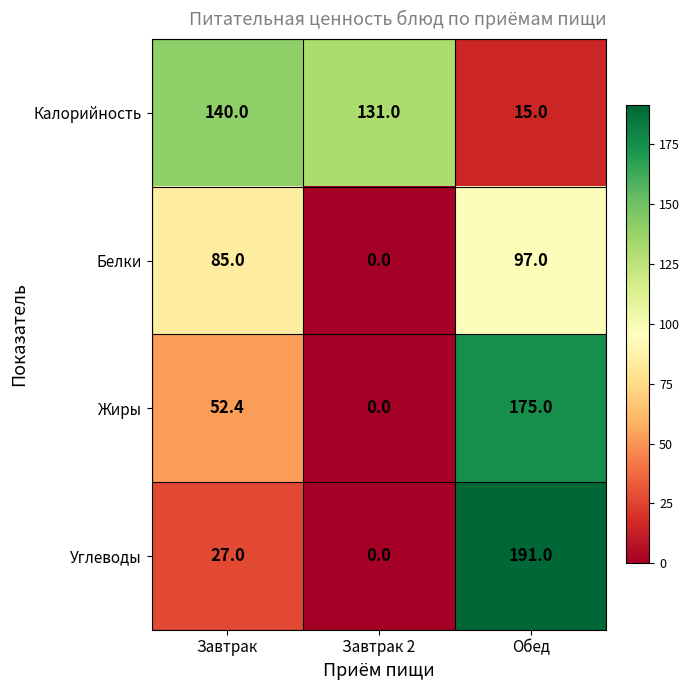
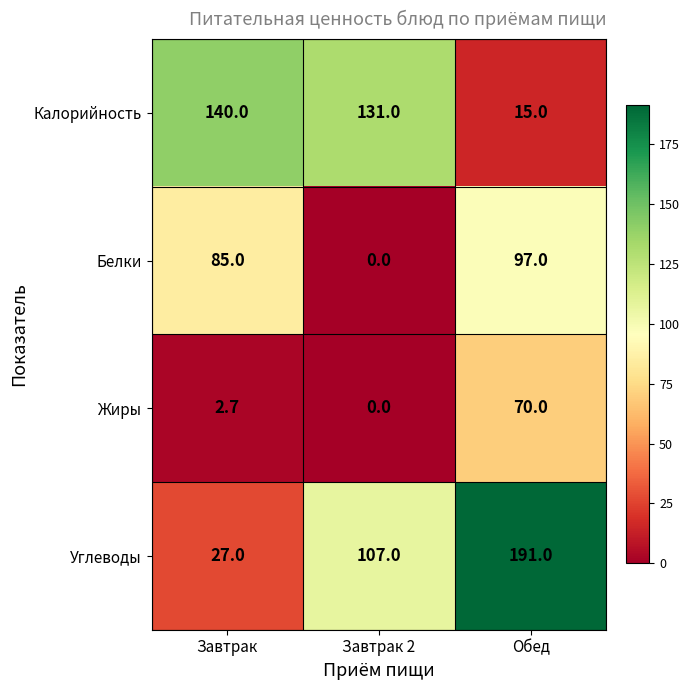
  {
    "Калорийность": {
      "Завтрак": 140.0,
      "Завтрак 2": 131.0,
      "Обед": 15.0
    },
    "Белки": {
      "Завтрак": 85.0,
      "Завтрак 2": 0.0,
      "Обед": 97.0
    },
    "Жиры": {
-     "Завтрак": 52.4,
+     "Завтрак": 2.7,
      "Завтрак 2": 0.0,
-     "Обед": 175.0
+     "Обед": 70.0
    },
    "Углеводы": {
      "Завтрак": 27.0,
-     "Завтрак 2": 0.0,
+     "Завтрак 2": 107.0,
      "Обед": 191.0
    }
  }
